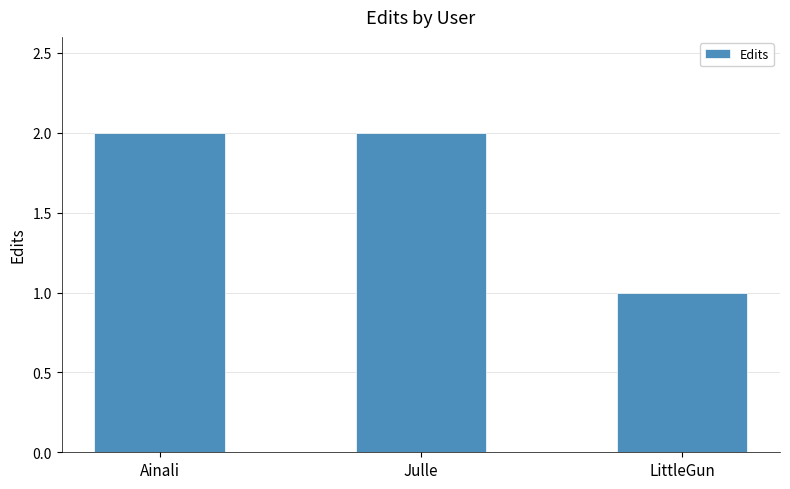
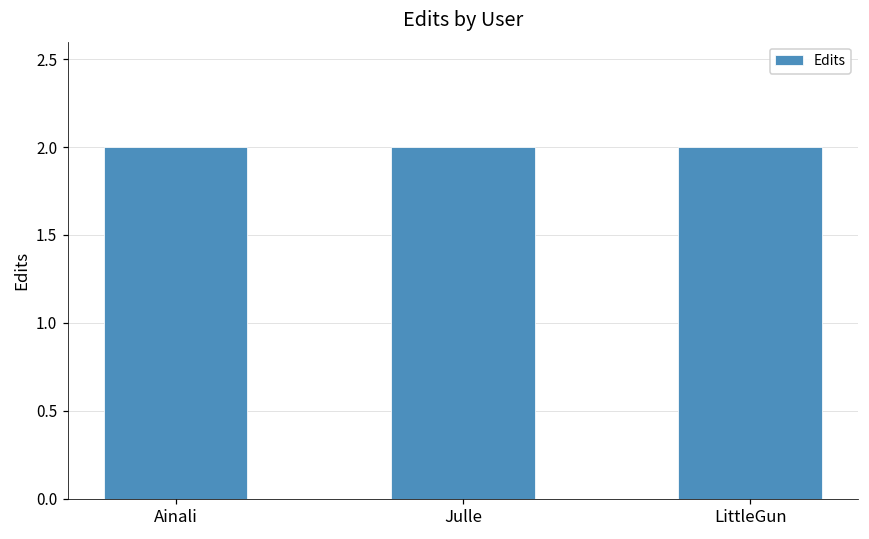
  {
    "Ainali": 2,
    "Julle": 2,
-   "LittleGun": 1
+   "LittleGun": 2
  }
